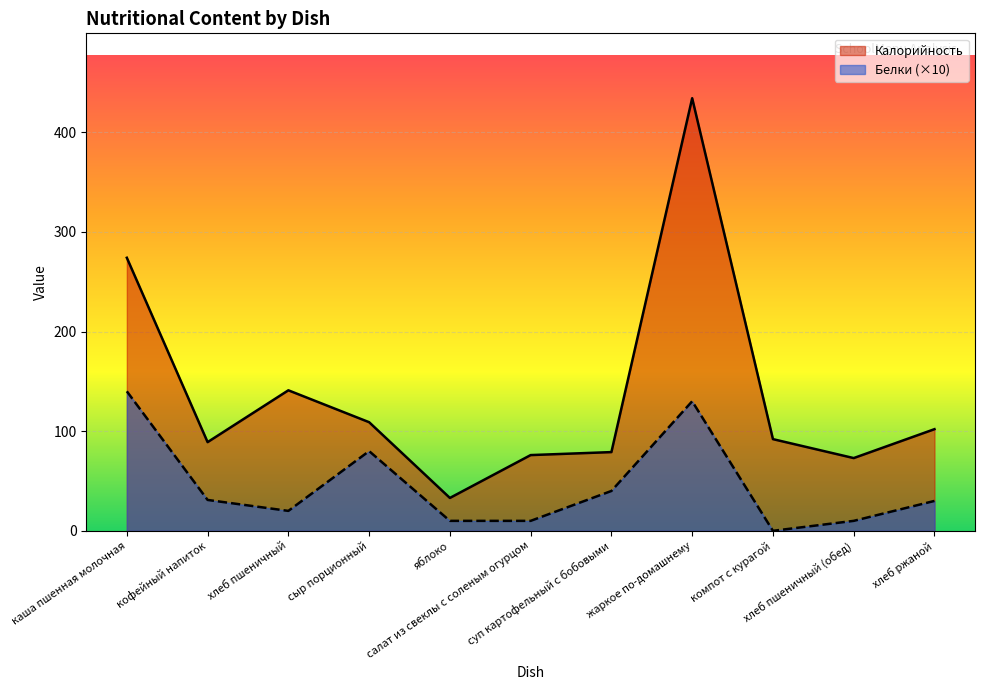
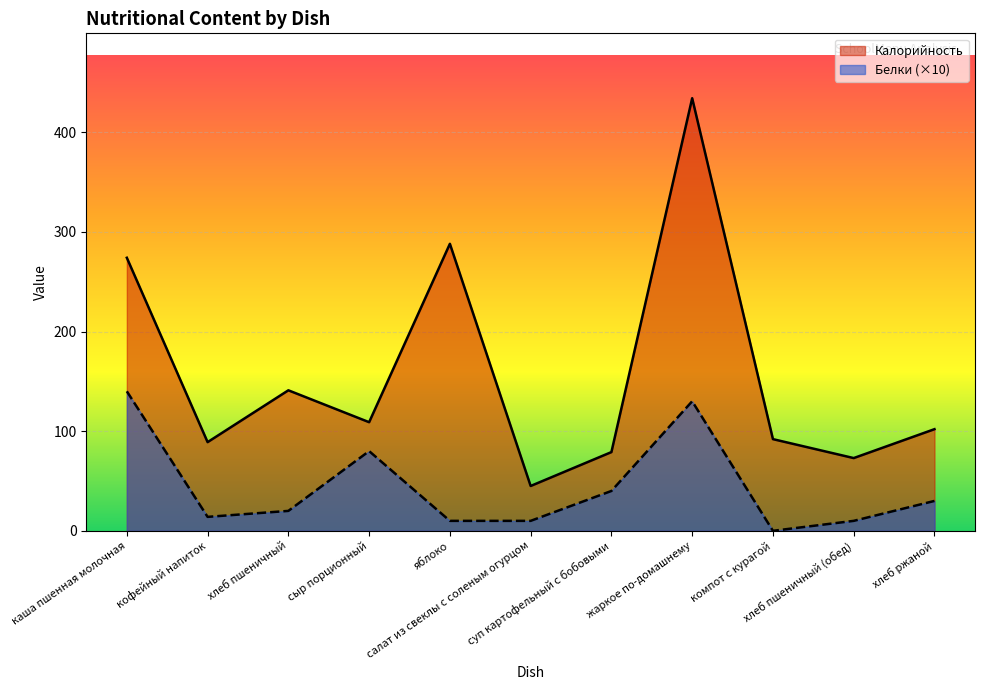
  {
    "Калорийность": {
      "каша пшенная молочная": 270,
      "кофейный напиток": 90,
      "хлеб пшеничный": 140,
      "сыр порционный": 110,
-     "яблоко": 30,
-     "салат из свеклы с соленым огурцом": 80,
+     "яблоко": 290,
+     "салат из свеклы с соленым огурцом": 50,
      "суп картофельный с бобовыми": 80,
      "жаркое по-домашнему": 430,
      "компот с курагой": 90,
      "хлеб пшеничный (обед)": 70,
      "хлеб ржаной": 100
    },
    "Белки (×10)": {
      "каша пшенная молочная": 140,
-     "кофейный напиток": 30,
+     "кофейный напиток": 10,
      "хлеб пшеничный": 20,
      "сыр порционный": 80,
      "яблоко": 10,
      "салат из свеклы с соленым огурцом": 10,
      "суп картофельный с бобовыми": 40,
      "жаркое по-домашнему": 130,
      "компот с курагой": 0,
      "хлеб пшеничный (обед)": 10,
      "хлеб ржаной": 30
    }
  }
